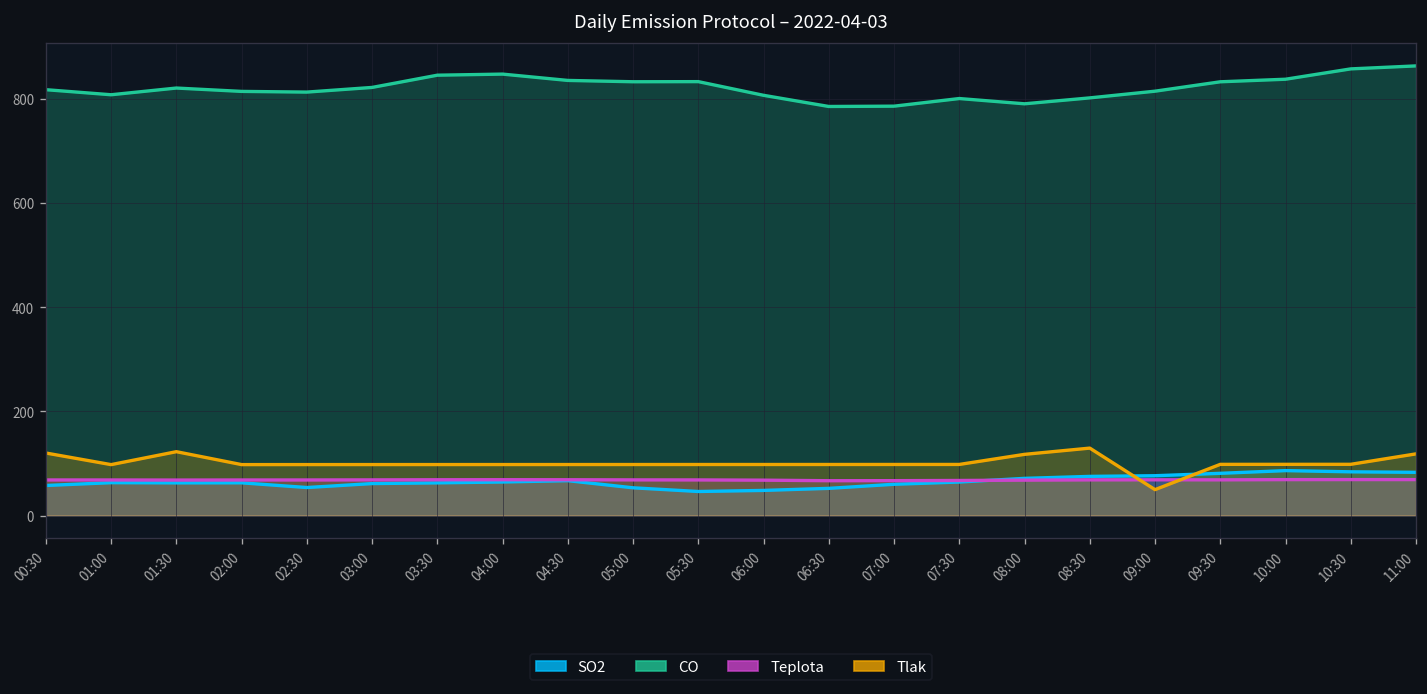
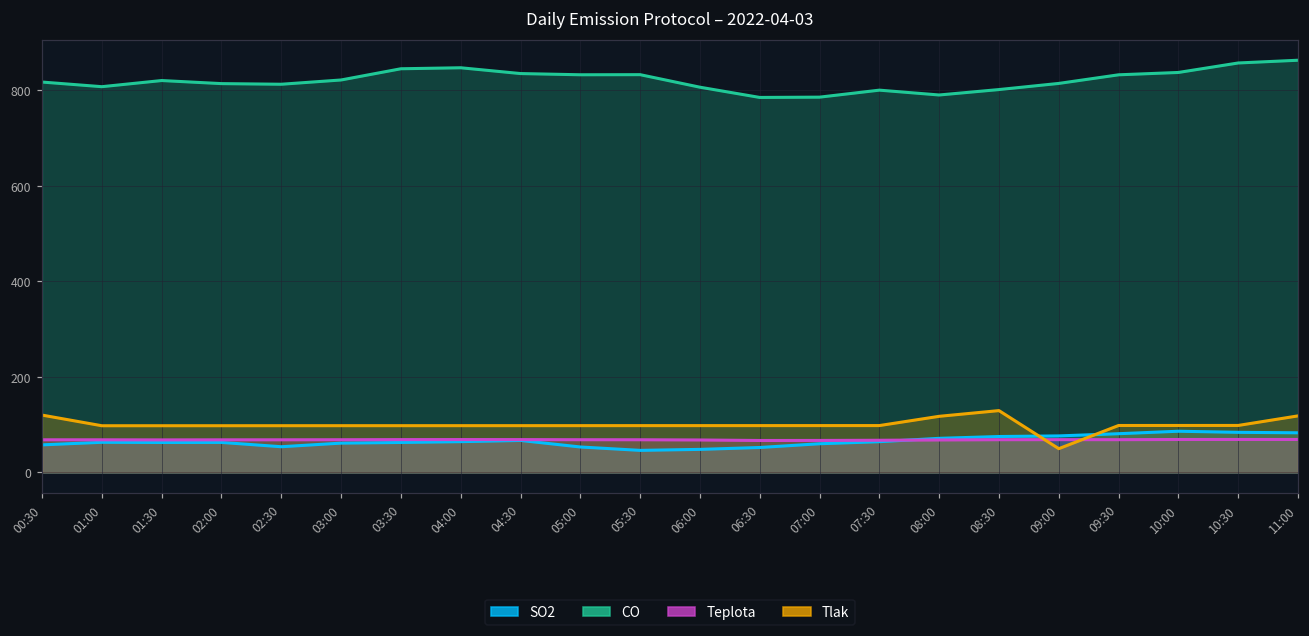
  {
    "Teplota": {
      "00:30": 70,
      "02:30": 70,
      "03:00": 70,
      "03:30": 70,
      "05:00": 70,
      "05:30": 70,
      "06:00": 70,
      "06:30": 70,
      "07:00": 70,
      "08:30": 70,
      "09:00": 70,
      "09:30": 70,
      "10:00": 70,
      "10:30": 70,
      "11:00": 70
    },
    "Tlak": {
      "00:30": 120,
      "01:00": 100,
-     "01:30": 120,
+     "01:30": 100,
      "02:00": 100,
      "02:30": 100,
      "03:00": 100,
      "03:30": 100,
      "04:00": 100,
      "04:30": 100,
      "05:00": 100,
      "05:30": 100,
      "06:00": 100,
      "06:30": 100,
      "07:00": 100,
      "07:30": 100,
      "08:00": 120,
      "08:30": 130,
      "09:00": 50,
      "09:30": 100,
      "10:00": 100,
      "10:30": 100,
      "11:00": 120
    }
  }
